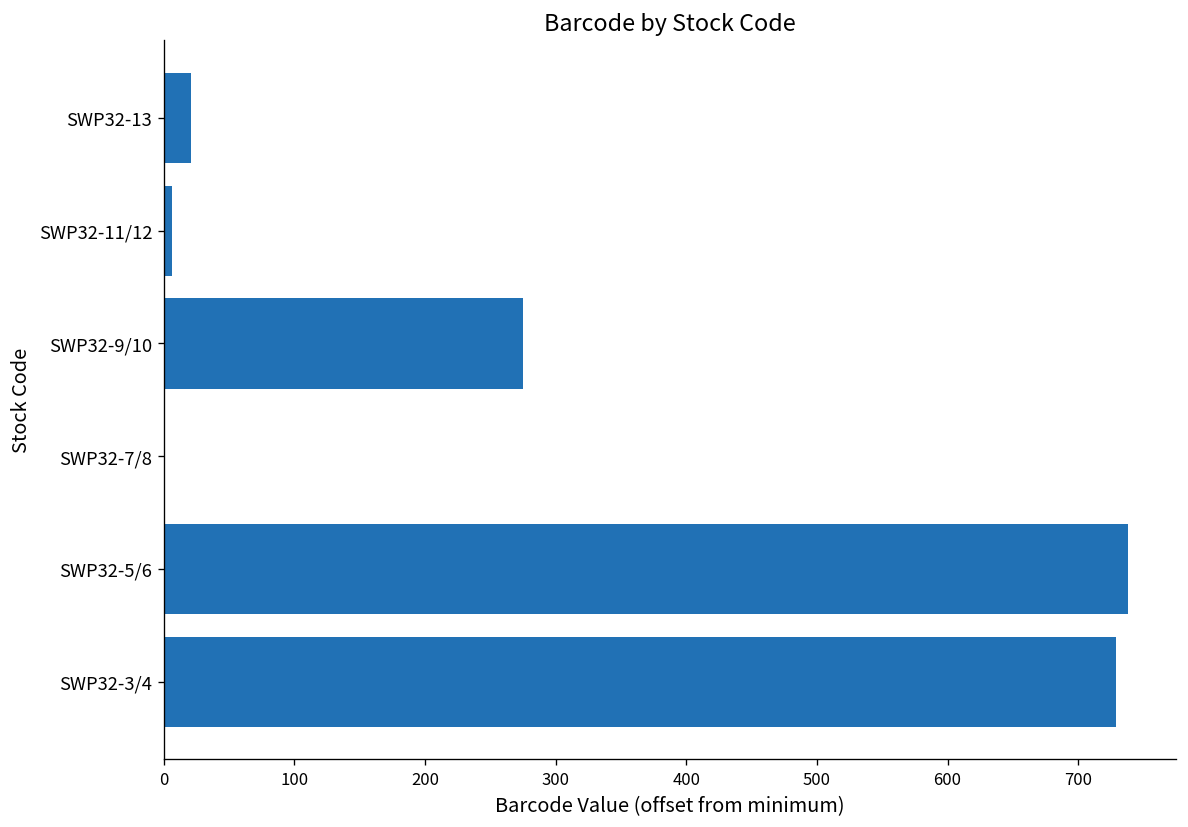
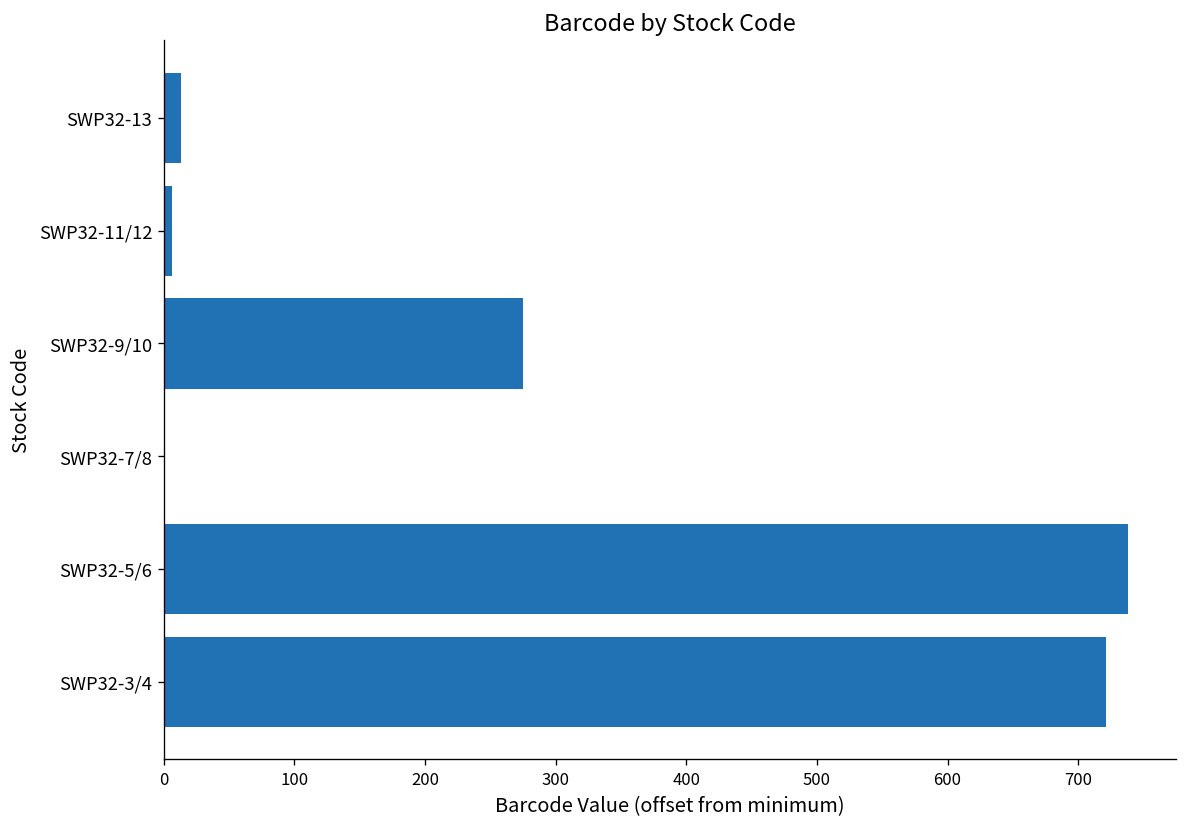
  {
-   "SWP32-13": 21,
+   "SWP32-13": 13,
    "SWP32-11/12": 6,
    "SWP32-9/10": 275,
    "SWP32-7/8": 0,
    "SWP32-5/6": 738,
-   "SWP32-3/4": 729
+   "SWP32-3/4": 721
  }
